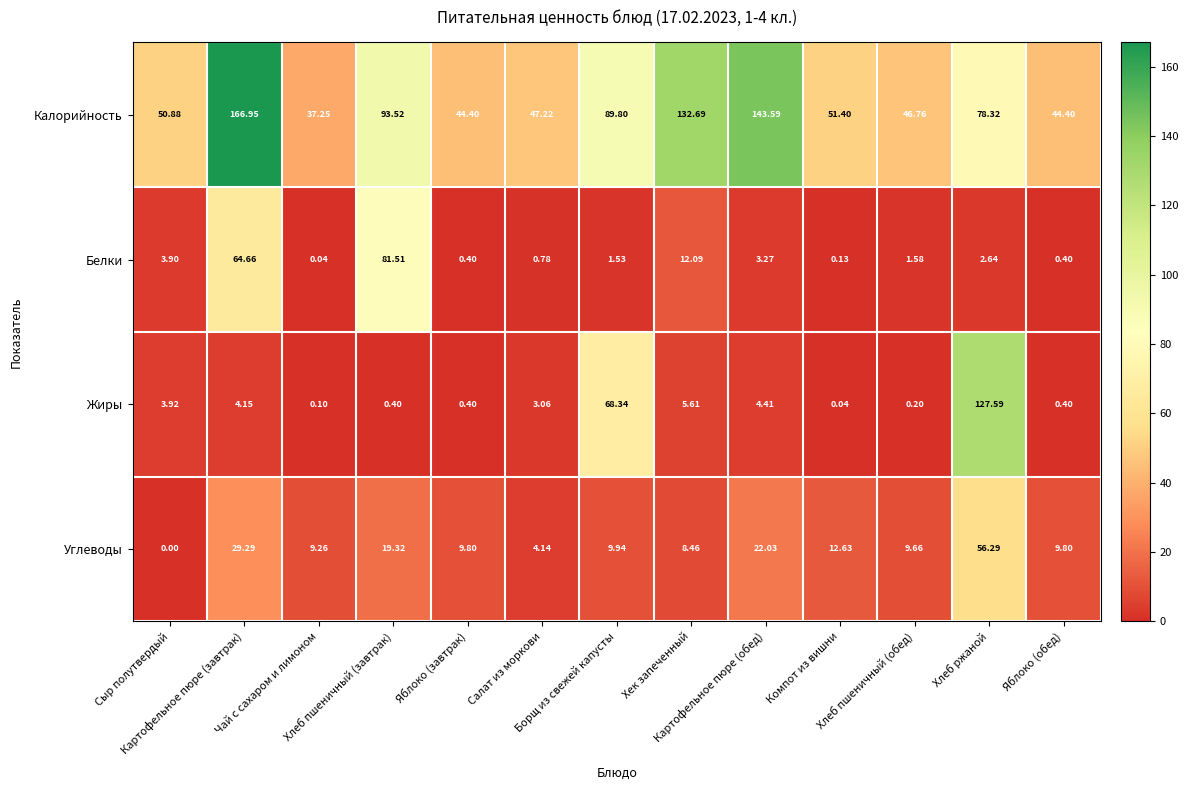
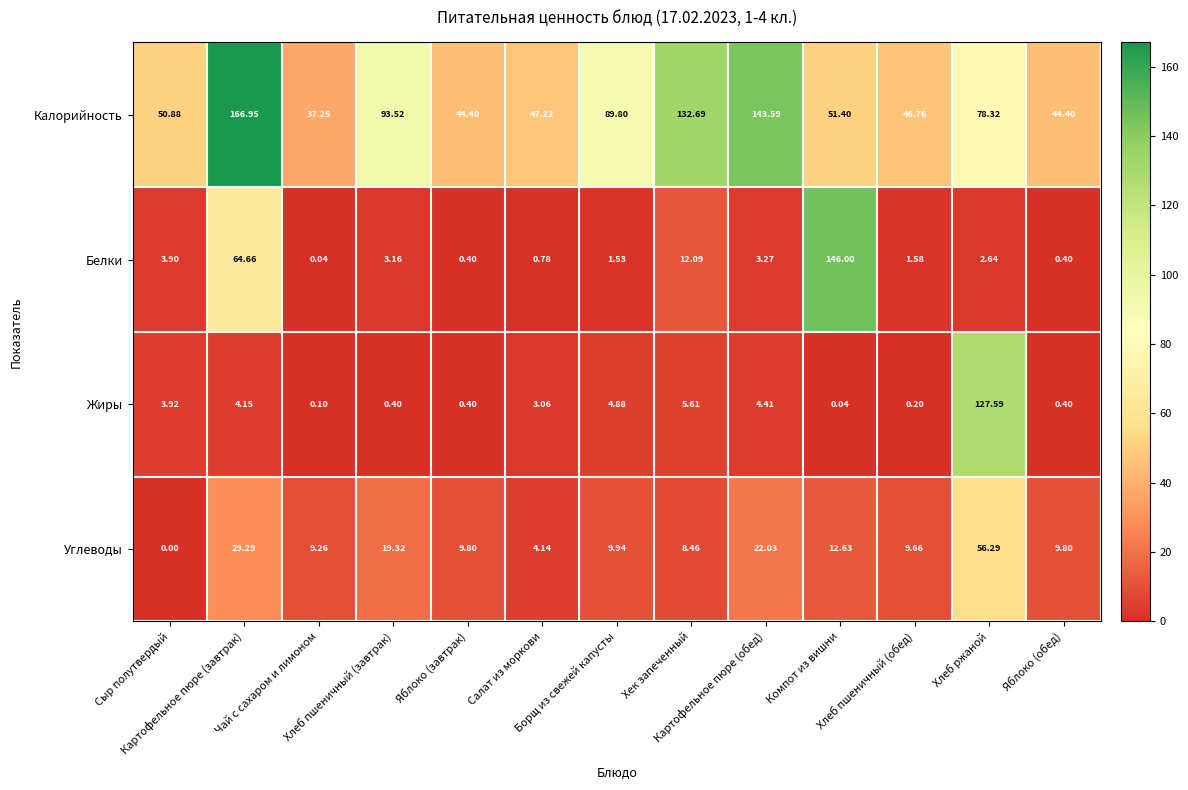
  {
    "Калорийность": {
      "Сыр полутвердый": 50.88,
      "Картофельное пюре (завтрак)": 166.95,
      "Чай с сахаром и лимоном": 37.25,
      "Хлеб пшеничный (завтрак)": 93.52,
      "Яблоко (завтрак)": 44.40,
      "Салат из моркови": 47.22,
      "Борщ из свежей капусты": 89.80,
      "Хек запеченный": 132.69,
      "Картофельное пюре (обед)": 143.59,
      "Компот из вишни": 51.40,
      "Хлеб пшеничный (обед)": 46.76,
      "Хлеб ржаной": 78.32,
      "Яблоко (обед)": 44.40
    },
    "Белки": {
      "Сыр полутвердый": 3.90,
      "Картофельное пюре (завтрак)": 64.66,
      "Чай с сахаром и лимоном": 0.04,
-     "Хлеб пшеничный (завтрак)": 81.51,
+     "Хлеб пшеничный (завтрак)": 3.16,
      "Яблоко (завтрак)": 0.40,
      "Салат из моркови": 0.78,
      "Борщ из свежей капусты": 1.53,
      "Хек запеченный": 12.09,
      "Картофельное пюре (обед)": 3.27,
-     "Компот из вишни": 0.13,
+     "Компот из вишни": 146.00,
      "Хлеб пшеничный (обед)": 1.58,
      "Хлеб ржаной": 2.64,
      "Яблоко (обед)": 0.40
    },
    "Жиры": {
      "Сыр полутвердый": 3.92,
      "Картофельное пюре (завтрак)": 4.15,
      "Чай с сахаром и лимоном": 0.10,
      "Хлеб пшеничный (завтрак)": 0.40,
      "Яблоко (завтрак)": 0.40,
      "Салат из моркови": 3.06,
-     "Борщ из свежей капусты": 68.34,
+     "Борщ из свежей капусты": 4.88,
      "Хек запеченный": 5.61,
      "Картофельное пюре (обед)": 4.41,
      "Компот из вишни": 0.04,
      "Хлеб пшеничный (обед)": 0.20,
      "Хлеб ржаной": 127.59,
      "Яблоко (обед)": 0.40
    },
    "Углеводы": {
      "Сыр полутвердый": 0.00,
      "Картофельное пюре (завтрак)": 29.29,
      "Чай с сахаром и лимоном": 9.26,
      "Хлеб пшеничный (завтрак)": 19.32,
      "Яблоко (завтрак)": 9.80,
      "Салат из моркови": 4.14,
      "Борщ из свежей капусты": 9.94,
      "Хек запеченный": 8.46,
      "Картофельное пюре (обед)": 22.03,
      "Компот из вишни": 12.63,
      "Хлеб пшеничный (обед)": 9.66,
      "Хлеб ржаной": 56.29,
      "Яблоко (обед)": 9.80
    }
  }
